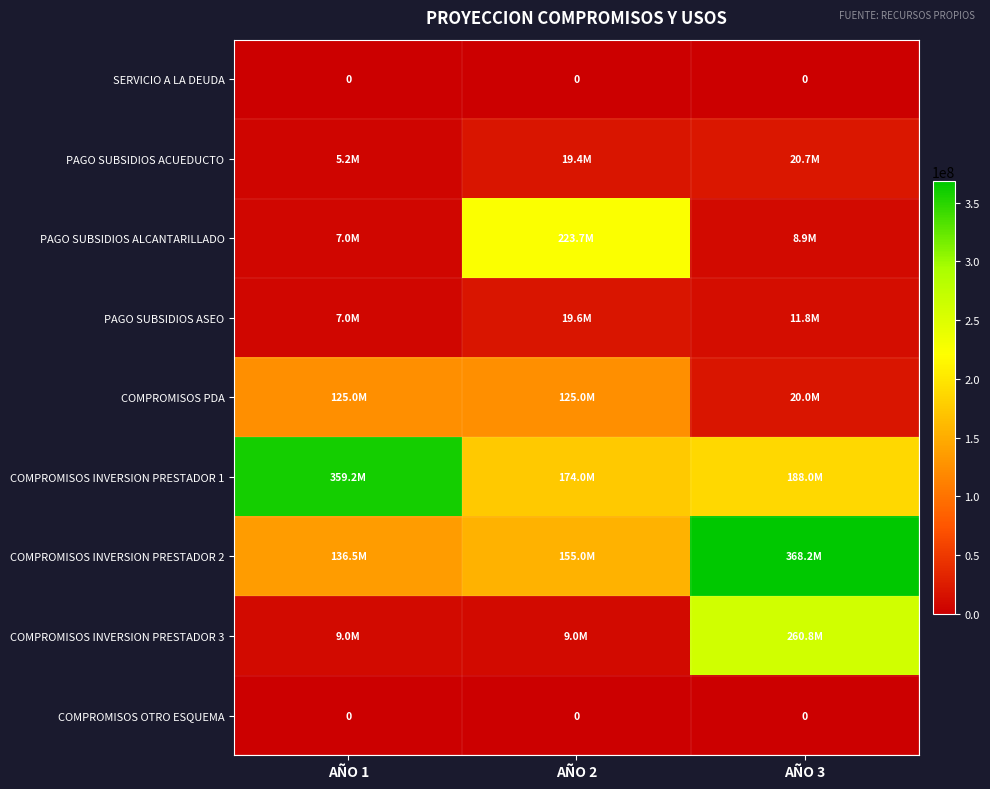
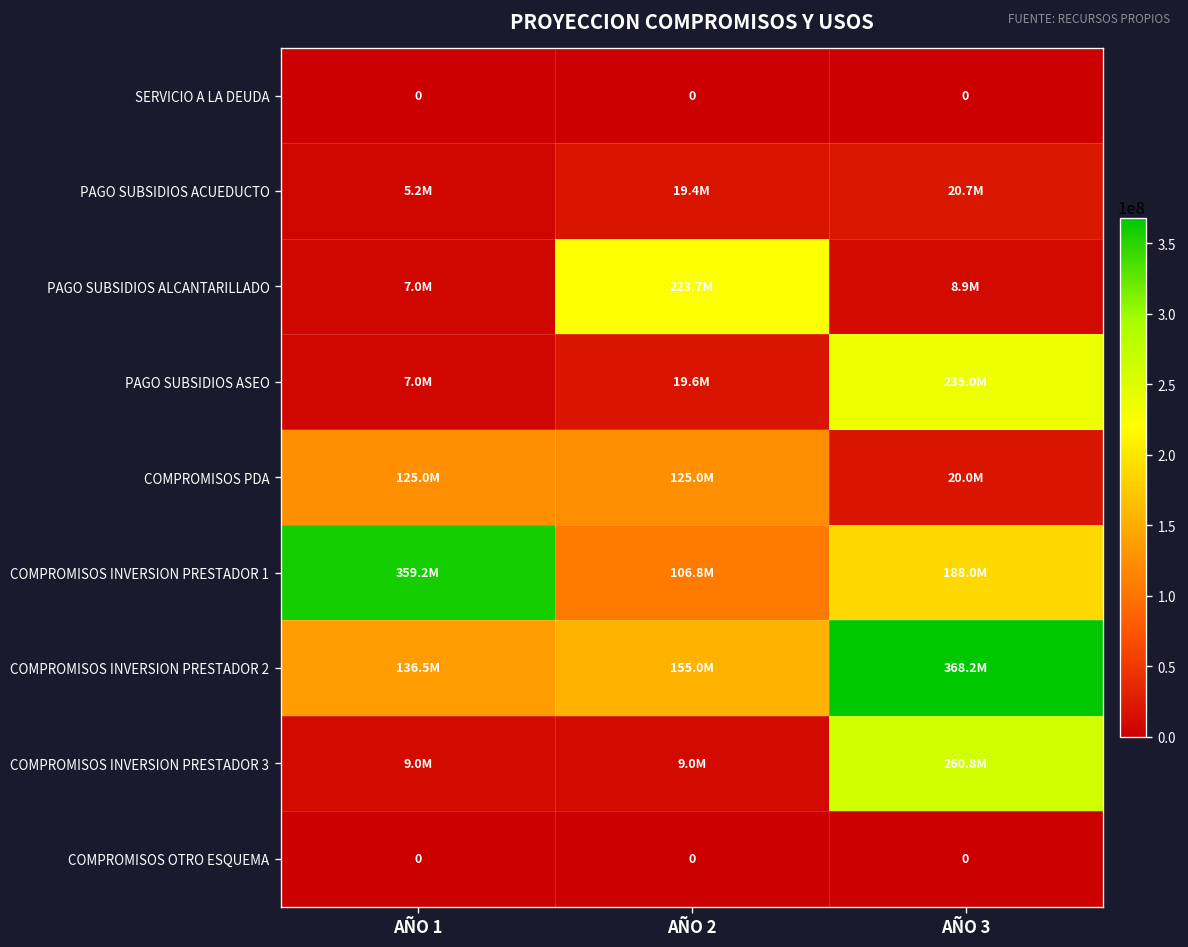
  {
    "SERVICIO A LA DEUDA": {
      "AÑO 1": "0",
      "AÑO 2": "0",
      "AÑO 3": "0"
    },
    "PAGO SUBSIDIOS ACUEDUCTO": {
      "AÑO 1": "5.2M",
      "AÑO 2": "19.4M",
      "AÑO 3": "20.7M"
    },
    "PAGO SUBSIDIOS ALCANTARILLADO": {
      "AÑO 1": "7.0M",
      "AÑO 2": "223.7M",
      "AÑO 3": "8.9M"
    },
    "PAGO SUBSIDIOS ASEO": {
      "AÑO 1": "7.0M",
      "AÑO 2": "19.6M",
-     "AÑO 3": "11.8M"
+     "AÑO 3": "235.0M"
    },
    "COMPROMISOS PDA": {
      "AÑO 1": "125.0M",
      "AÑO 2": "125.0M",
      "AÑO 3": "20.0M"
    },
    "COMPROMISOS INVERSION PRESTADOR 1": {
      "AÑO 1": "359.2M",
-     "AÑO 2": "174.0M",
+     "AÑO 2": "106.8M",
      "AÑO 3": "188.0M"
    },
    "COMPROMISOS INVERSION PRESTADOR 2": {
      "AÑO 1": "136.5M",
      "AÑO 2": "155.0M",
      "AÑO 3": "368.2M"
    },
    "COMPROMISOS INVERSION PRESTADOR 3": {
      "AÑO 1": "9.0M",
      "AÑO 2": "9.0M",
      "AÑO 3": "260.8M"
    },
    "COMPROMISOS OTRO ESQUEMA": {
      "AÑO 1": "0",
      "AÑO 2": "0",
      "AÑO 3": "0"
    }
  }
